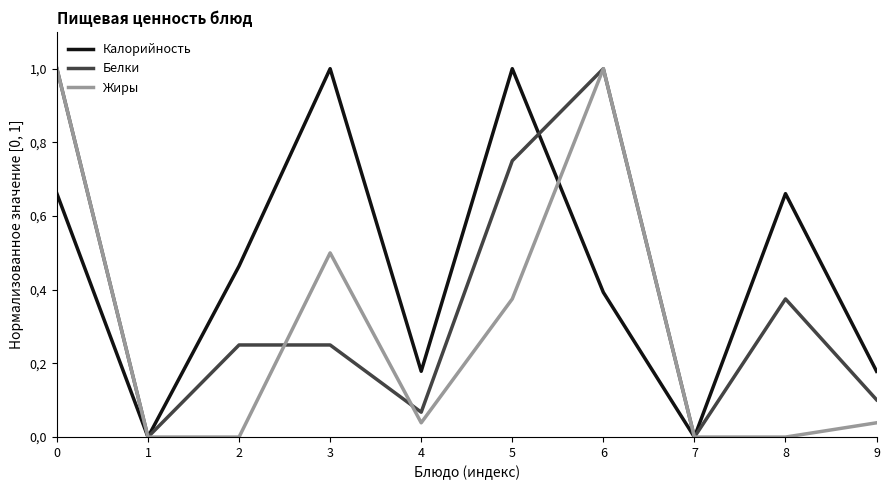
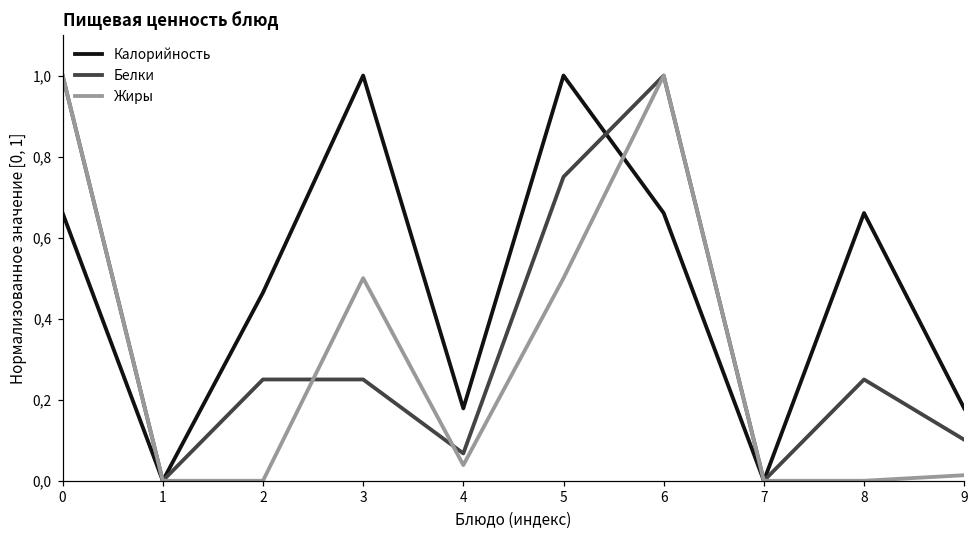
  {
    "Калорийность": {
      "0": 6.6,
      "2": 4.6,
      "3": 10.0,
      "4": 1.8,
      "5": 10.0,
-     "6": 3.9,
+     "6": 6.6,
      "8": 6.6,
      "9": 1.8
    },
    "Белки": {
      "2": 2.5,
      "3": 2.5,
      "4": 0.7,
      "5": 7.5,
-     "8": 3.8,
+     "8": 2.5,
      "9": 1.0
    },
    "Жиры": {
      "2": 0.0,
      "3": 5.0,
      "4": 0.4,
-     "5": 3.8,
+     "5": 5.0,
      "8": 0.0,
-     "9": 0.4
+     "9": 0.1
    }
  }
